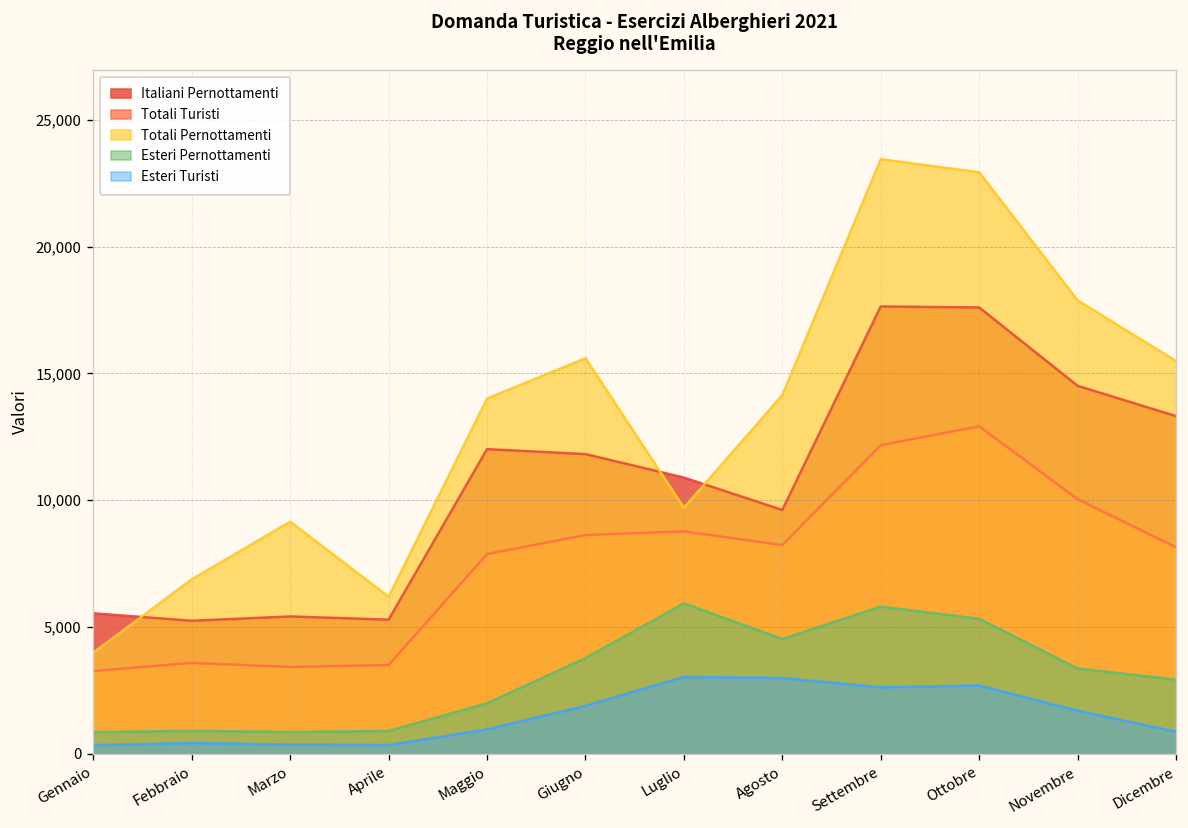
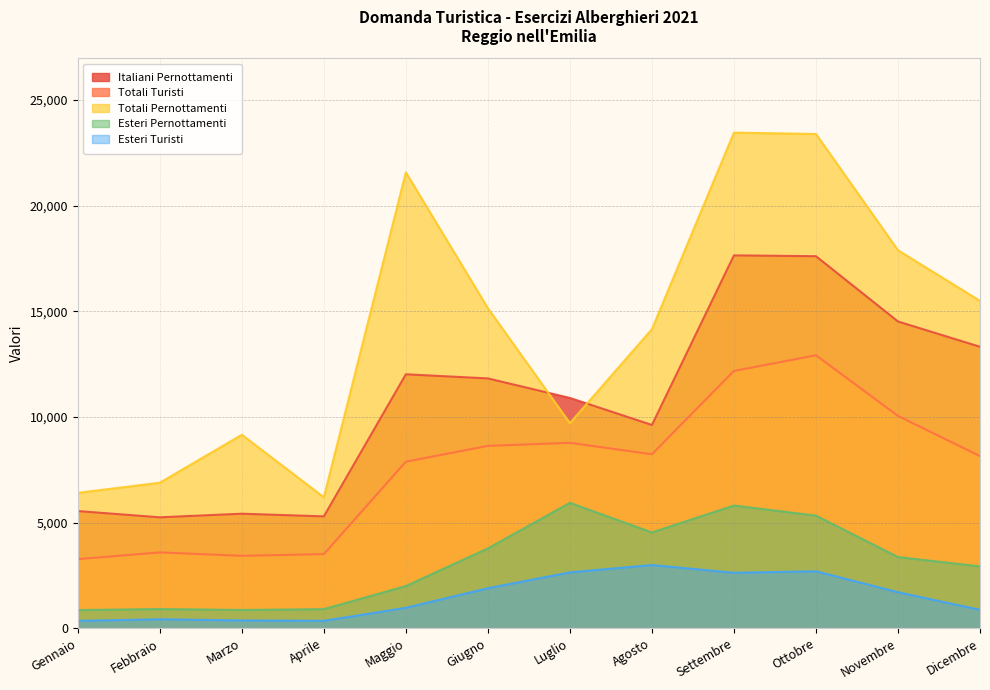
  {
    "Totali Pernottamenti": {
-     "Gennaio": "4,000",
+     "Gennaio": "6,400",
      "Febbraio": "6,900",
      "Marzo": "9,200",
      "Aprile": "6,200",
-     "Maggio": "14,000",
-     "Giugno": "15,600",
+     "Maggio": "21,600",
+     "Giugno": "15,100",
      "Luglio": "9,700",
      "Agosto": "14,200",
      "Settembre": "23,500",
-     "Ottobre": "22,900",
+     "Ottobre": "23,400",
      "Novembre": "17,900",
      "Dicembre": "15,500"
    },
    "Esteri Pernottamenti": {
      "Gennaio": "900",
      "Febbraio": "900",
      "Marzo": "900",
      "Aprile": "900",
      "Maggio": "2,000",
      "Giugno": "3,800",
      "Luglio": "5,900",
      "Agosto": "4,500",
      "Settembre": "5,800",
      "Ottobre": "5,300",
      "Novembre": "3,400",
      "Dicembre": "2,900"
    },
    "Esteri Turisti": {
      "Gennaio": "400",
      "Febbraio": "400",
      "Marzo": "400",
      "Aprile": "400",
      "Maggio": "1,000",
      "Giugno": "1,900",
-     "Luglio": "3,000",
+     "Luglio": "2,600",
      "Agosto": "3,000",
      "Settembre": "2,600",
      "Ottobre": "2,700",
      "Novembre": "1,700",
      "Dicembre": "900"
    }
  }
